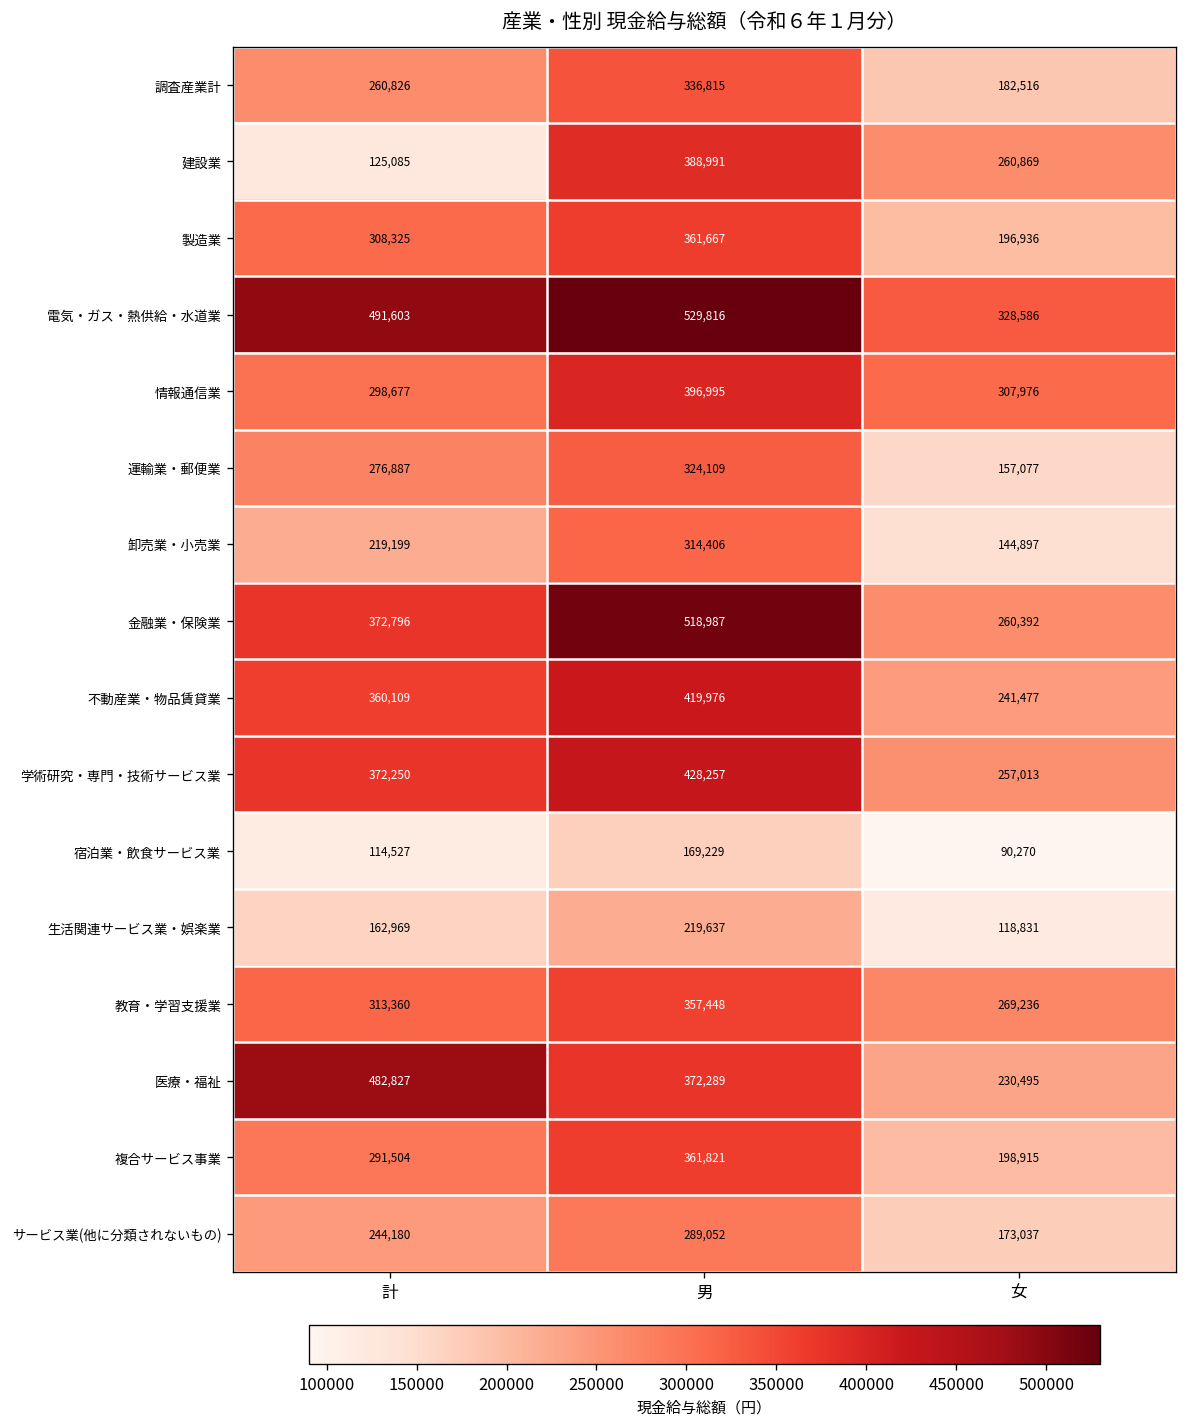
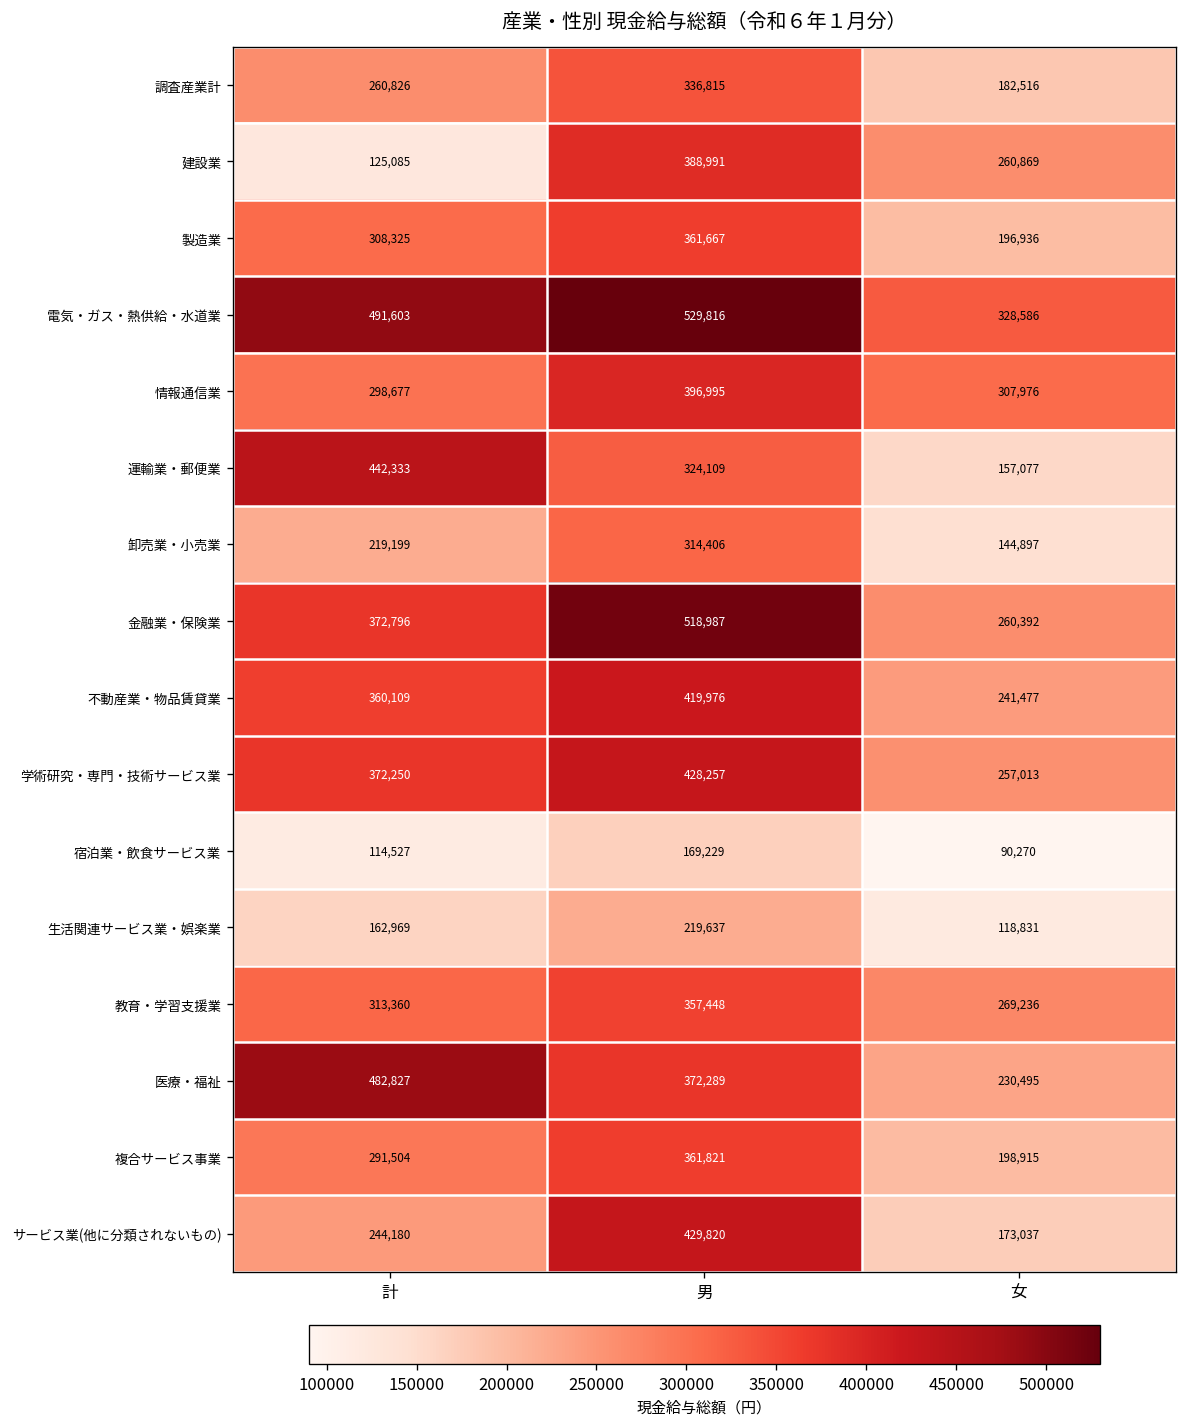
  {
    "調査産業計": {
      "計": "260,826",
      "男": "336,815",
      "女": "182,516"
    },
    "建設業": {
      "計": "125,085",
      "男": "388,991",
      "女": "260,869"
    },
    "製造業": {
      "計": "308,325",
      "男": "361,667",
      "女": "196,936"
    },
    "電気・ガス・熱供給・水道業": {
      "計": "491,603",
      "男": "529,816",
      "女": "328,586"
    },
    "情報通信業": {
      "計": "298,677",
      "男": "396,995",
      "女": "307,976"
    },
    "運輸業・郵便業": {
-     "計": "276,887",
+     "計": "442,333",
      "男": "324,109",
      "女": "157,077"
    },
    "卸売業・小売業": {
      "計": "219,199",
      "男": "314,406",
      "女": "144,897"
    },
    "金融業・保険業": {
      "計": "372,796",
      "男": "518,987",
      "女": "260,392"
    },
    "不動産業・物品賃貸業": {
      "計": "360,109",
      "男": "419,976",
      "女": "241,477"
    },
    "学術研究・専門・技術サービス業": {
      "計": "372,250",
      "男": "428,257",
      "女": "257,013"
    },
    "宿泊業・飲食サービス業": {
      "計": "114,527",
      "男": "169,229",
      "女": "90,270"
    },
    "生活関連サービス業・娯楽業": {
      "計": "162,969",
      "男": "219,637",
      "女": "118,831"
    },
    "教育・学習支援業": {
      "計": "313,360",
      "男": "357,448",
      "女": "269,236"
    },
    "医療・福祉": {
      "計": "482,827",
      "男": "372,289",
      "女": "230,495"
    },
    "複合サービス事業": {
      "計": "291,504",
      "男": "361,821",
      "女": "198,915"
    },
    "サービス業(他に分類されないもの)": {
      "計": "244,180",
-     "男": "289,052",
+     "男": "429,820",
      "女": "173,037"
    }
  }
